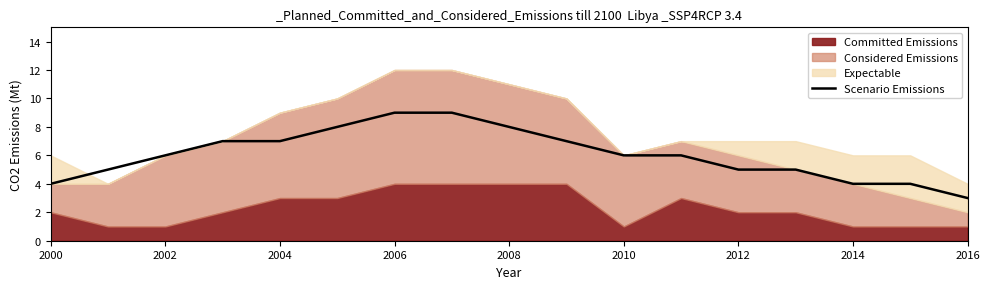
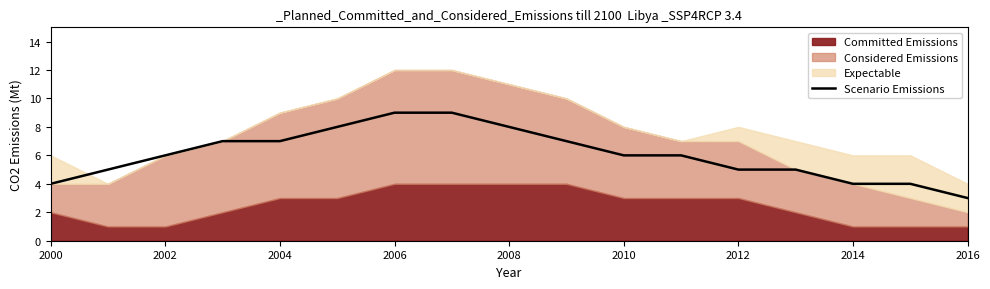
  {
    "Committed Emissions": {
      "2000": 2,
      "2002": 1,
      "2004": 3,
      "2006": 4,
      "2008": 4,
-     "2010": 1,
-     "2012": 2,
+     "2010": 3,
+     "2012": 3,
      "2014": 1,
      "2016": 1
    },
    "Scenario Emissions": {
      "2004": 7,
      "2006": 9,
      "2008": 8,
      "2012": 5,
      "2016": 3
    },
    "Considered Emissions": {
      "2012": 4,
      "2016": 1
    },
    "Expectable": {
      "2000": 2,
      "2012": 1,
      "2014": 2,
      "2016": 2
    }
  }
